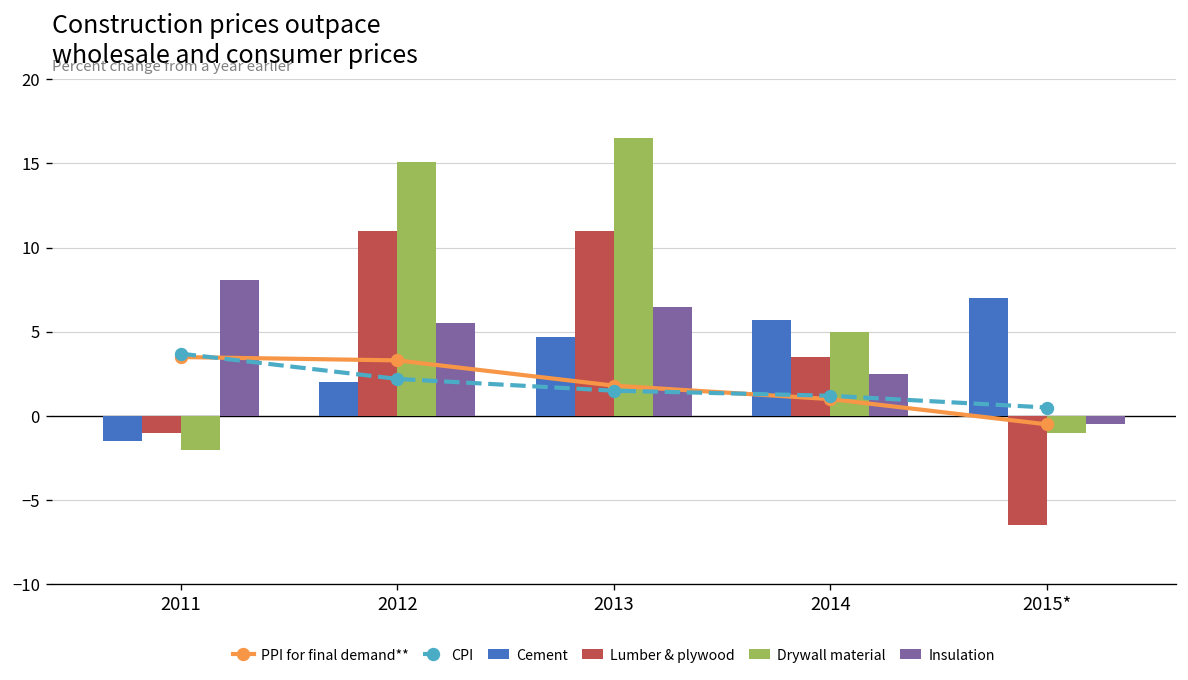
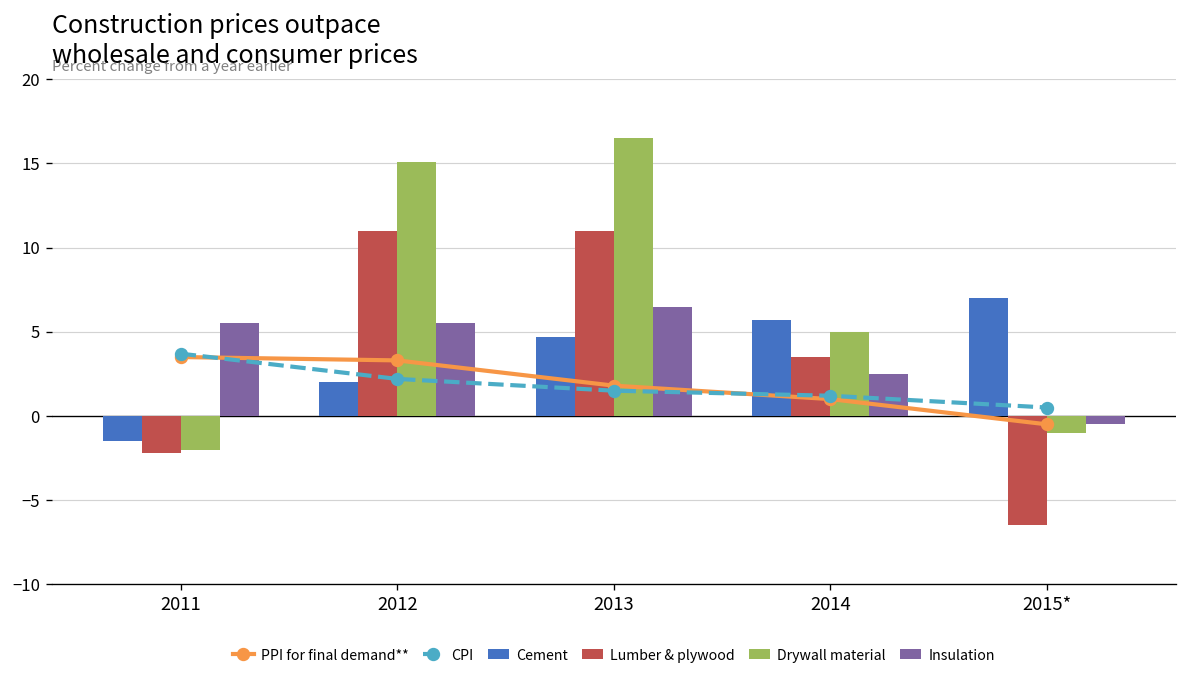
  {
    "PPI for final demand**": {
      "2011": 3.5,
      "2012": 3.3,
      "2013": 1.8,
      "2014": 1.0,
      "2015*": -0.5
    },
    "Lumber & plywood": {
-     "2011": -1.0,
+     "2011": -2.2,
      "2012": 11.0,
      "2013": 11.0,
      "2014": 3.5,
      "2015*": -6.5
    },
    "Drywall material": {
      "2011": -2.0,
      "2012": 15.1,
      "2013": 16.5,
      "2014": 5.0,
      "2015*": -1.0
    },
    "Insulation": {
-     "2011": 8.1,
+     "2011": 5.5,
      "2012": 5.5,
      "2013": 6.5,
      "2014": 2.5,
      "2015*": -0.5
    }
  }
